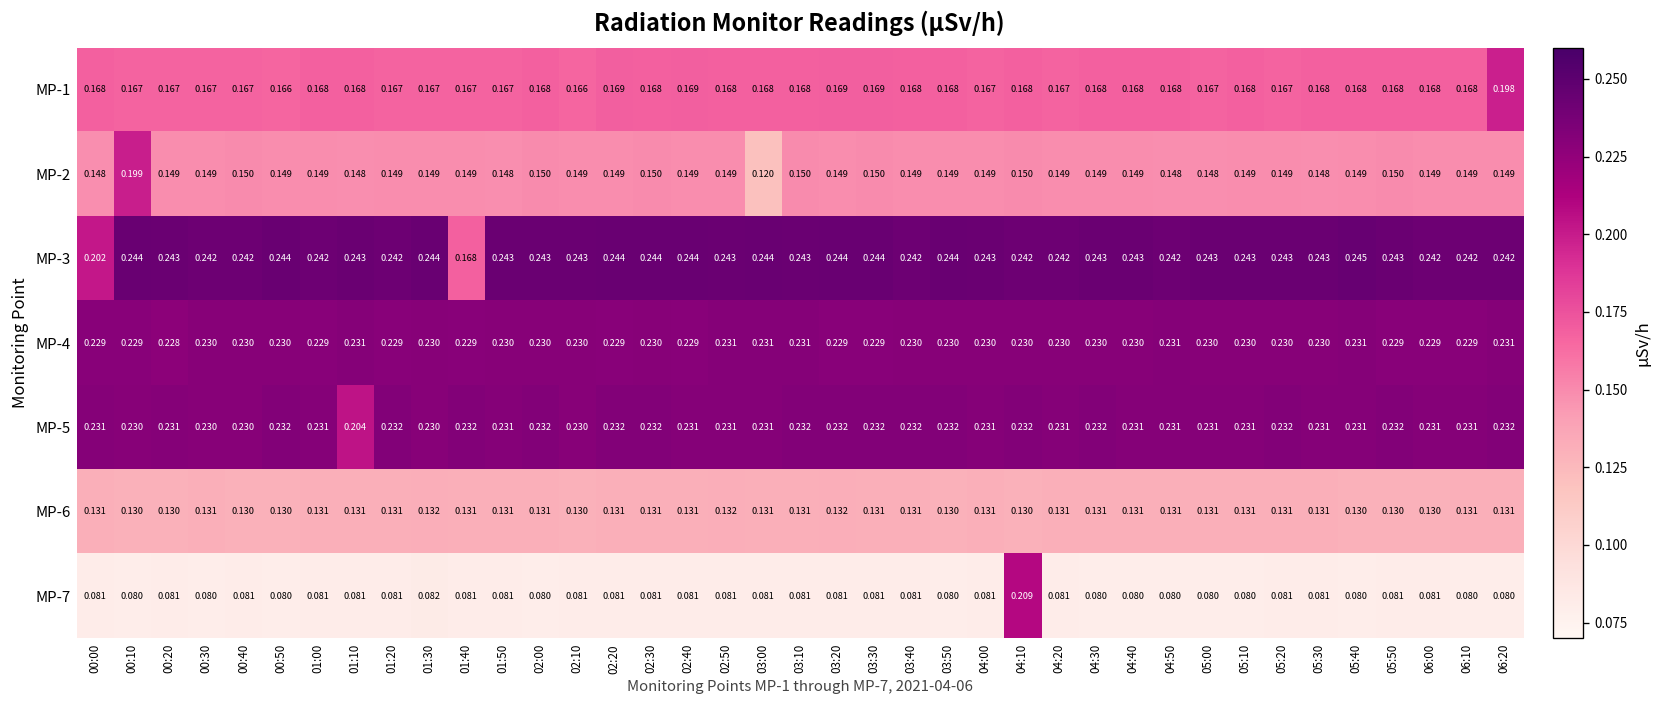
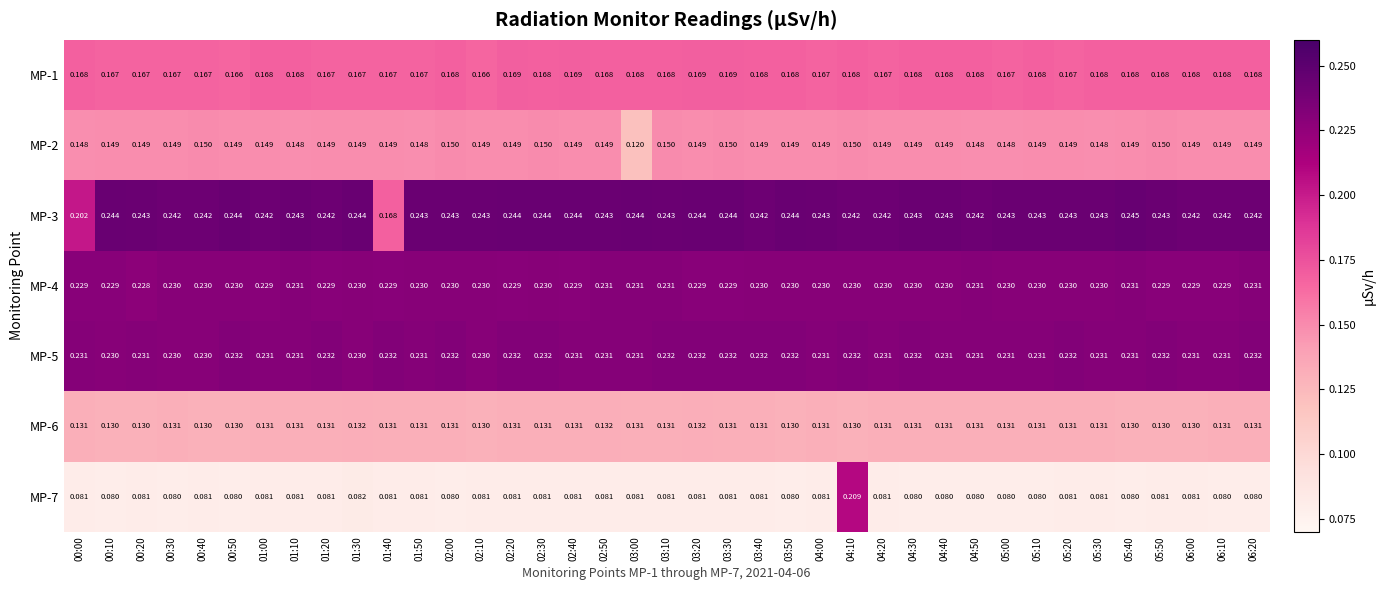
  {
    "MP-1": {
      "00:00": 0.168,
      "00:10": 0.167,
      "00:20": 0.167,
      "00:30": 0.167,
      "00:40": 0.167,
      "00:50": 0.166,
      "01:00": 0.168,
      "01:10": 0.168,
      "01:20": 0.167,
      "01:30": 0.167,
      "01:40": 0.167,
      "01:50": 0.167,
      "02:00": 0.168,
      "02:10": 0.166,
      "02:20": 0.169,
      "02:30": 0.168,
      "02:40": 0.169,
      "02:50": 0.168,
      "03:00": 0.168,
      "03:10": 0.168,
      "03:20": 0.169,
      "03:30": 0.169,
      "03:40": 0.168,
      "03:50": 0.168,
      "04:00": 0.167,
      "04:10": 0.168,
      "04:20": 0.167,
      "04:30": 0.168,
      "04:40": 0.168,
      "04:50": 0.168,
      "05:00": 0.167,
      "05:10": 0.168,
      "05:20": 0.167,
      "05:30": 0.168,
      "05:40": 0.168,
      "05:50": 0.168,
      "06:00": 0.168,
      "06:10": 0.168,
-     "06:20": 0.198
+     "06:20": 0.168
    },
    "MP-2": {
      "00:00": 0.148,
-     "00:10": 0.199,
+     "00:10": 0.149,
      "00:20": 0.149,
      "00:30": 0.149,
      "00:40": 0.150,
      "00:50": 0.149,
      "01:00": 0.149,
      "01:10": 0.148,
      "01:20": 0.149,
      "01:30": 0.149,
      "01:40": 0.149,
      "01:50": 0.148,
      "02:00": 0.150,
      "02:10": 0.149,
      "02:20": 0.149,
      "02:30": 0.150,
      "02:40": 0.149,
      "02:50": 0.149,
      "03:00": 0.120,
      "03:10": 0.150,
      "03:20": 0.149,
      "03:30": 0.150,
      "03:40": 0.149,
      "03:50": 0.149,
      "04:00": 0.149,
      "04:10": 0.150,
      "04:20": 0.149,
      "04:30": 0.149,
      "04:40": 0.149,
      "04:50": 0.148,
      "05:00": 0.148,
      "05:10": 0.149,
      "05:20": 0.149,
      "05:30": 0.148,
      "05:40": 0.149,
      "05:50": 0.150,
      "06:00": 0.149,
      "06:10": 0.149,
      "06:20": 0.149
    },
    "MP-5": {
      "00:00": 0.231,
      "00:10": 0.230,
      "00:20": 0.231,
      "00:30": 0.230,
      "00:40": 0.230,
      "00:50": 0.232,
      "01:00": 0.231,
-     "01:10": 0.204,
+     "01:10": 0.231,
      "01:20": 0.232,
      "01:30": 0.230,
      "01:40": 0.232,
      "01:50": 0.231,
      "02:00": 0.232,
      "02:10": 0.230,
      "02:20": 0.232,
      "02:30": 0.232,
      "02:40": 0.231,
      "02:50": 0.231,
      "03:00": 0.231,
      "03:10": 0.232,
      "03:20": 0.232,
      "03:30": 0.232,
      "03:40": 0.232,
      "03:50": 0.232,
      "04:00": 0.231,
      "04:10": 0.232,
      "04:20": 0.231,
      "04:30": 0.232,
      "04:40": 0.231,
      "04:50": 0.231,
      "05:00": 0.231,
      "05:10": 0.231,
      "05:20": 0.232,
      "05:30": 0.231,
      "05:40": 0.231,
      "05:50": 0.232,
      "06:00": 0.231,
      "06:10": 0.231,
      "06:20": 0.232
    }
  }
